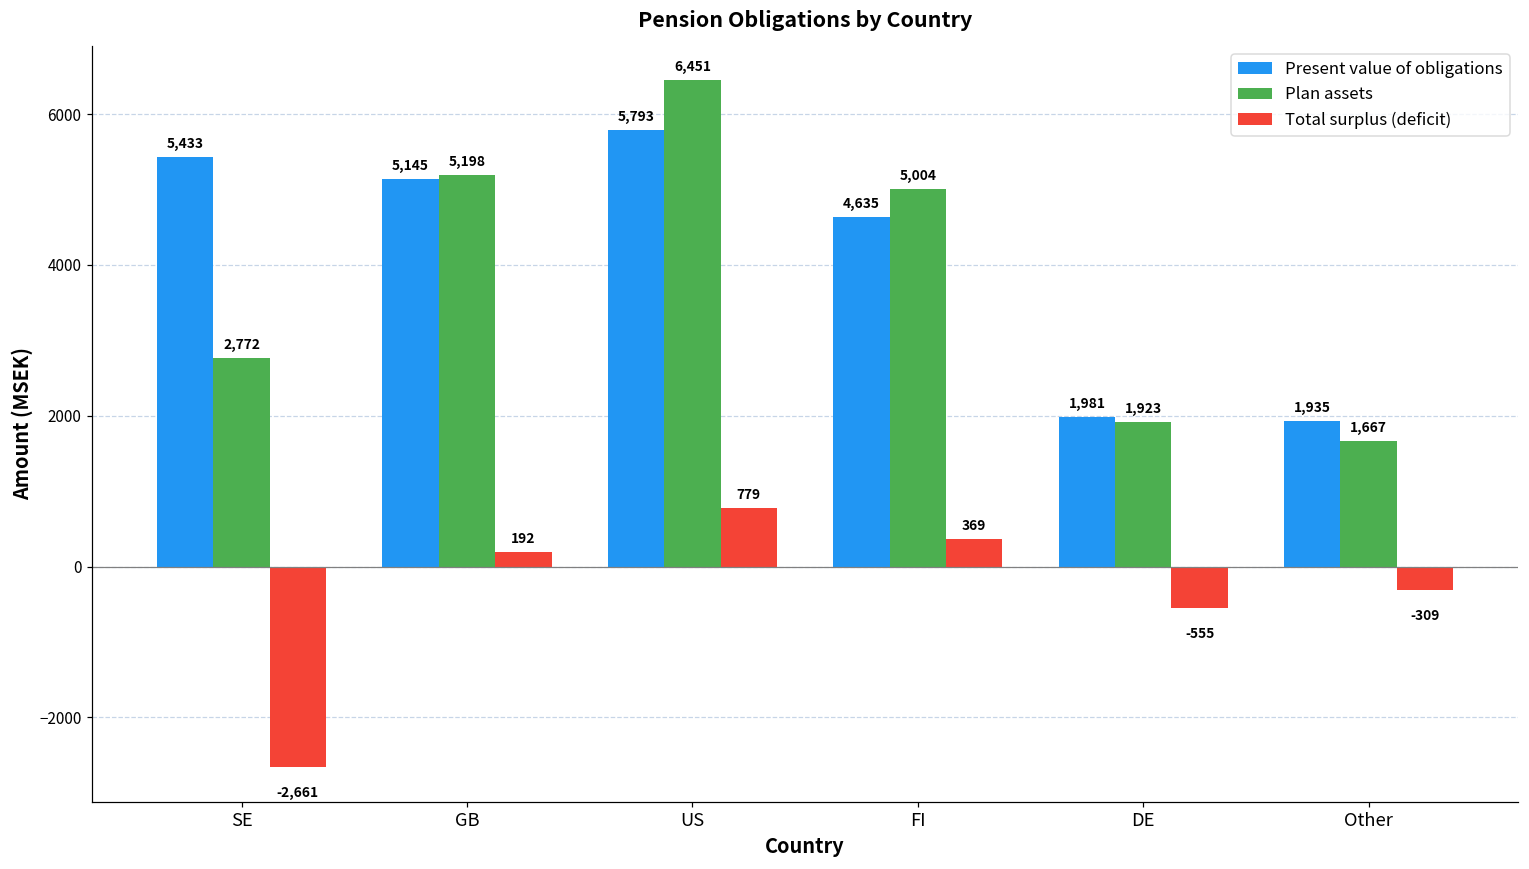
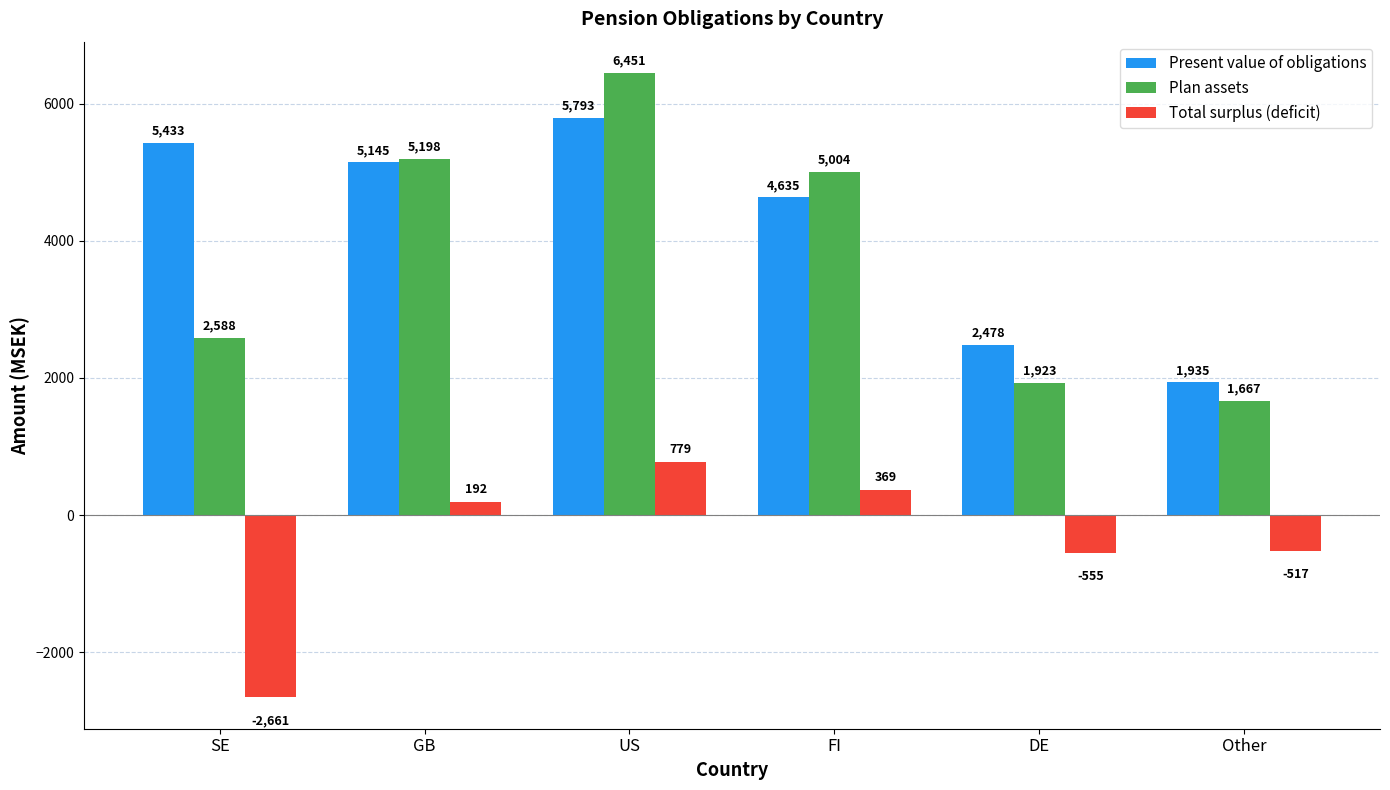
  {
    "Present value of obligations": {
      "SE": "5,433",
      "GB": "5,145",
      "US": "5,793",
      "FI": "4,635",
-     "DE": "1,981",
+     "DE": "2,478",
      "Other": "1,935"
    },
    "Plan assets": {
-     "SE": "2,772",
+     "SE": "2,588",
      "GB": "5,198",
      "US": "6,451",
      "FI": "5,004",
      "DE": "1,923",
      "Other": "1,667"
    },
    "Total surplus (deficit)": {
      "SE": "-2,661",
      "GB": "192",
      "US": "779",
      "FI": "369",
      "DE": "-555",
-     "Other": "-309"
+     "Other": "-517"
    }
  }
